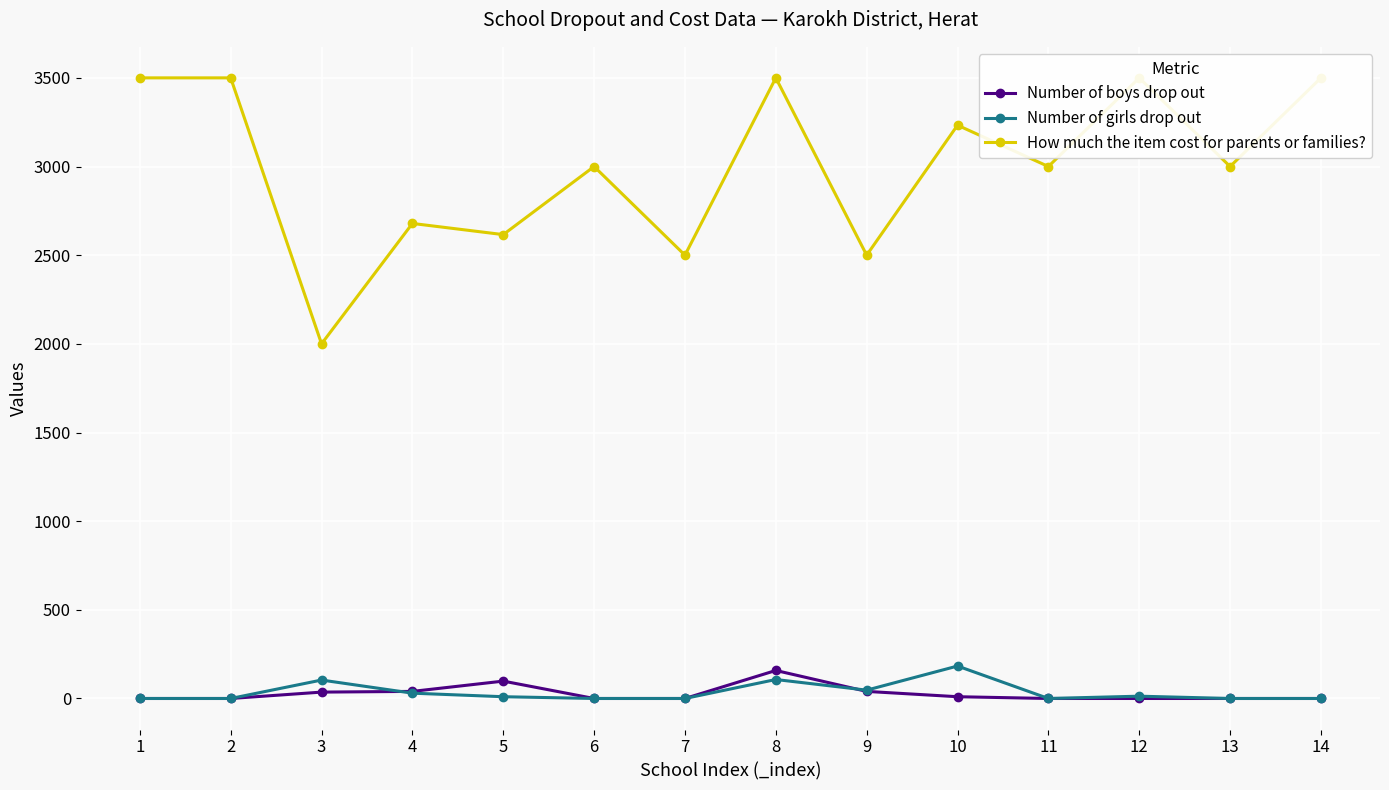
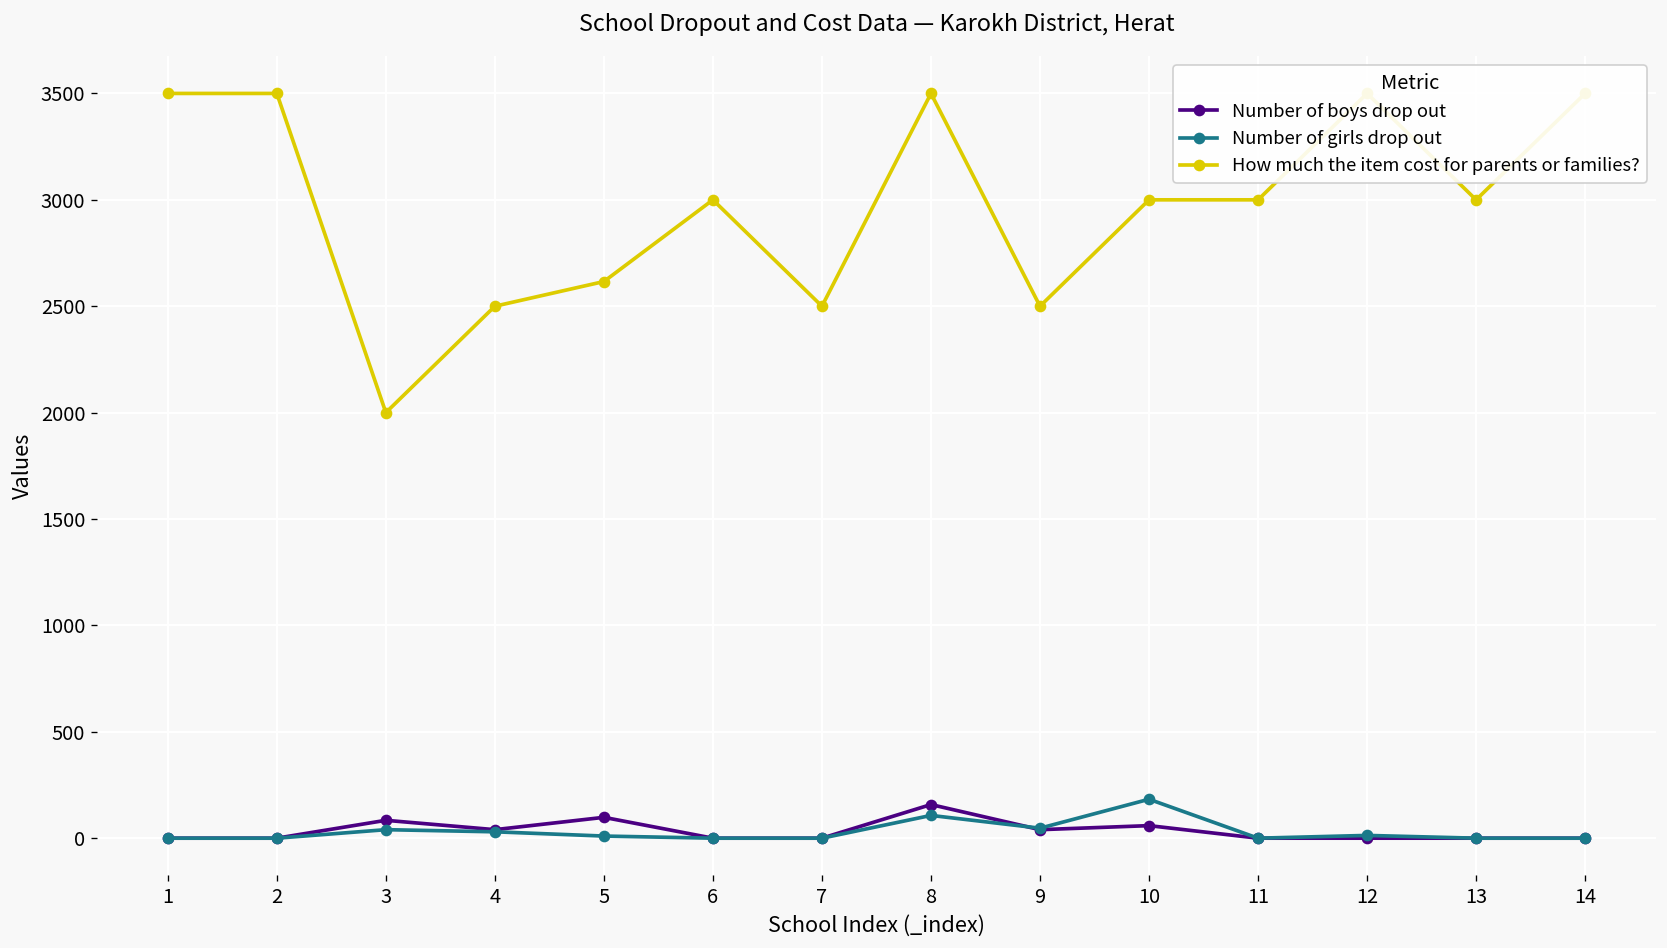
  {
    "Number of boys drop out": {
-     "3": 40,
+     "3": 80,
      "5": 100,
      "8": 160,
-     "10": 10
+     "10": 60
    },
    "Number of girls drop out": {
-     "3": 100,
+     "3": 40,
      "5": 10,
      "8": 110,
      "10": 180
    },
    "How much the item cost for parents or families?": {
      "1": 3500,
      "2": 3500,
      "3": 2000,
-     "4": 2680,
+     "4": 2500,
      "5": 2620,
      "6": 3000,
      "7": 2500,
      "8": 3500,
      "9": 2500,
-     "10": 3230,
+     "10": 3000,
      "11": 3000,
      "13": 3000
    }
  }
